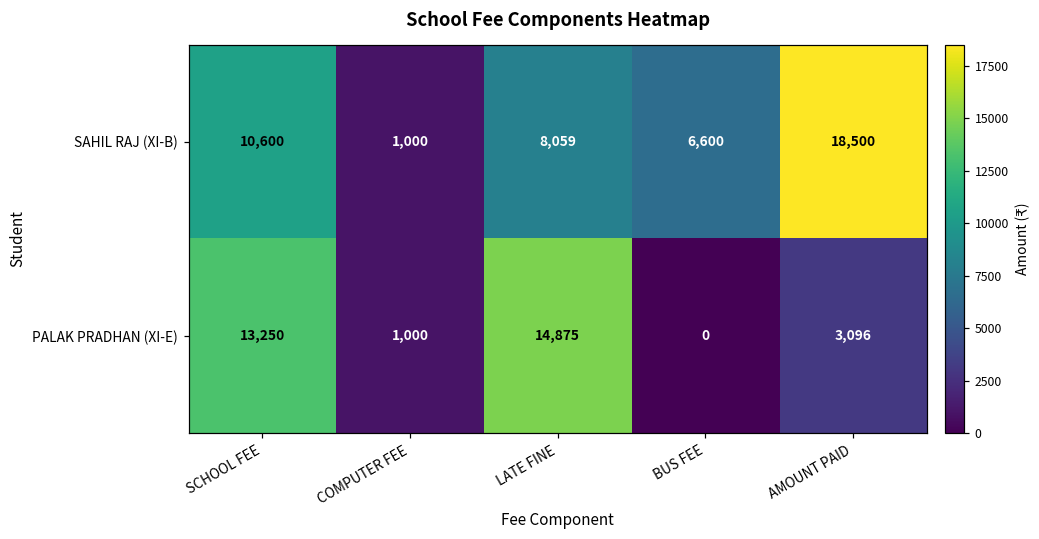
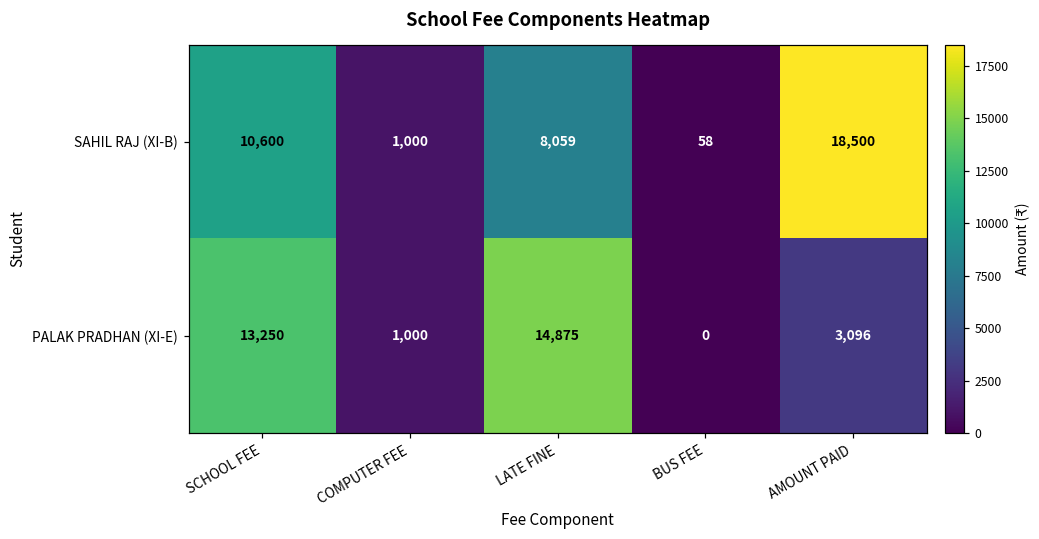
  {
    "SAHIL RAJ (XI-B)": {
      "SCHOOL FEE": "10,600",
      "COMPUTER FEE": "1,000",
      "LATE FINE": "8,059",
-     "BUS FEE": "6,600",
+     "BUS FEE": "58",
      "AMOUNT PAID": "18,500"
    },
    "PALAK PRADHAN (XI-E)": {
      "SCHOOL FEE": "13,250",
      "COMPUTER FEE": "1,000",
      "LATE FINE": "14,875",
      "BUS FEE": "0",
      "AMOUNT PAID": "3,096"
    }
  }
